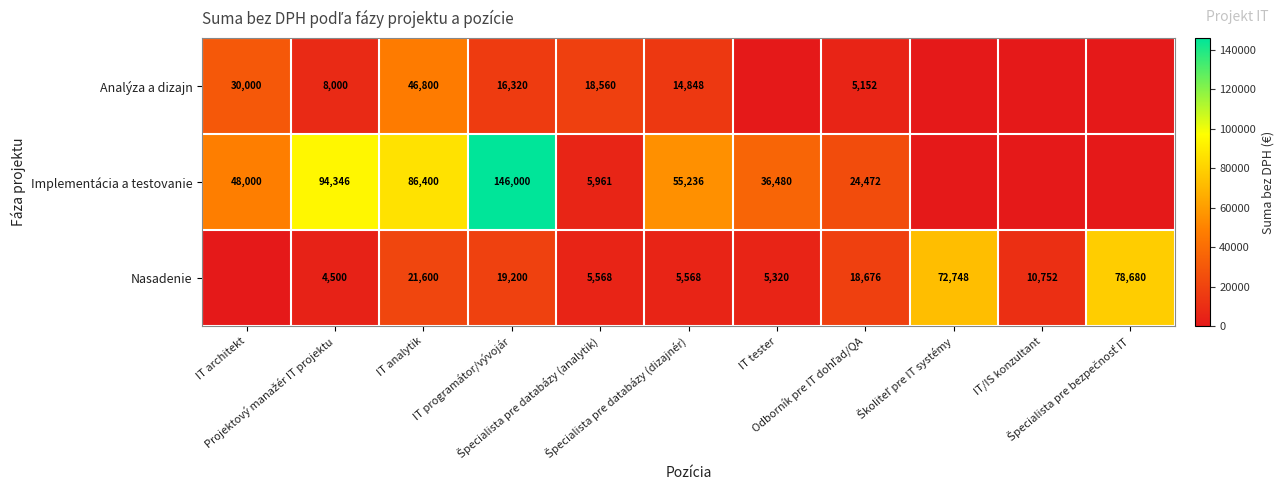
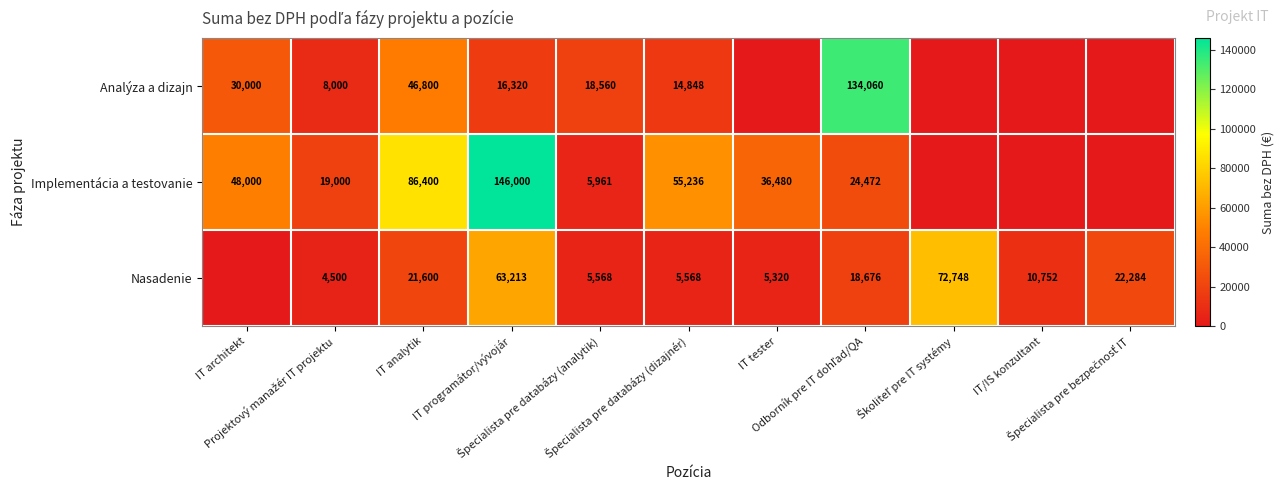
  {
    "Analýza a dizajn": {
      "IT architekt": "30,000",
      "Projektový manažér IT projektu": "8,000",
      "IT analytik": "46,800",
      "IT programátor/vývojár": "16,320",
      "Špecialista pre databázy (analytik)": "18,560",
      "Špecialista pre databázy (dizajnér)": "14,848",
-     "Odborník pre IT dohľad/QA": "5,152"
+     "Odborník pre IT dohľad/QA": "134,060"
    },
    "Implementácia a testovanie": {
      "IT architekt": "48,000",
-     "Projektový manažér IT projektu": "94,346",
+     "Projektový manažér IT projektu": "19,000",
      "IT analytik": "86,400",
      "IT programátor/vývojár": "146,000",
      "Špecialista pre databázy (analytik)": "5,961",
      "Špecialista pre databázy (dizajnér)": "55,236",
      "IT tester": "36,480",
      "Odborník pre IT dohľad/QA": "24,472"
    },
    "Nasadenie": {
      "Projektový manažér IT projektu": "4,500",
      "IT analytik": "21,600",
-     "IT programátor/vývojár": "19,200",
+     "IT programátor/vývojár": "63,213",
      "Špecialista pre databázy (analytik)": "5,568",
      "Špecialista pre databázy (dizajnér)": "5,568",
      "IT tester": "5,320",
      "Odborník pre IT dohľad/QA": "18,676",
      "Školiteľ pre IT systémy": "72,748",
      "IT/IS konzultant": "10,752",
-     "Špecialista pre bezpečnosť IT": "78,680"
+     "Špecialista pre bezpečnosť IT": "22,284"
    }
  }
